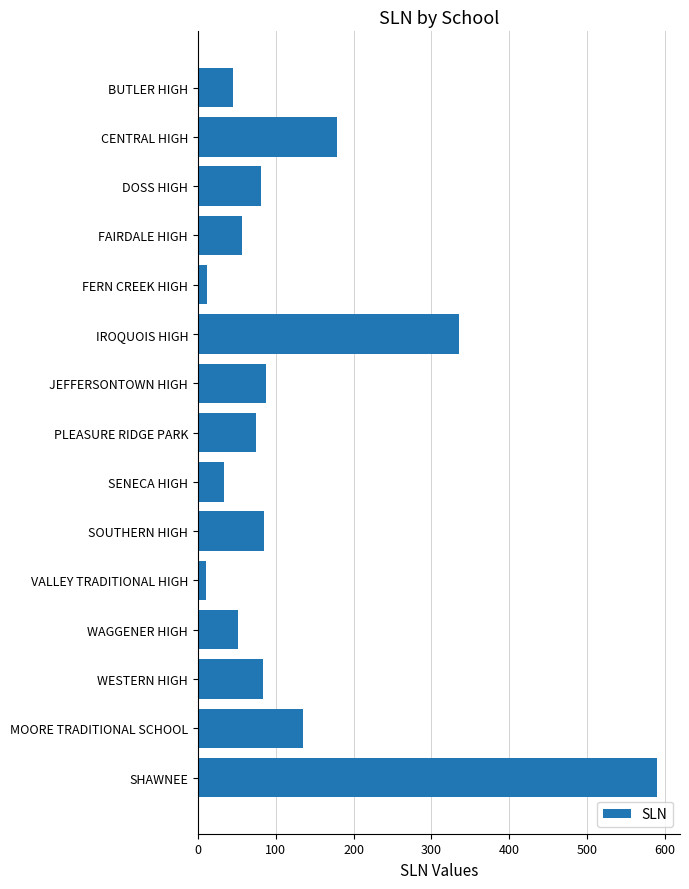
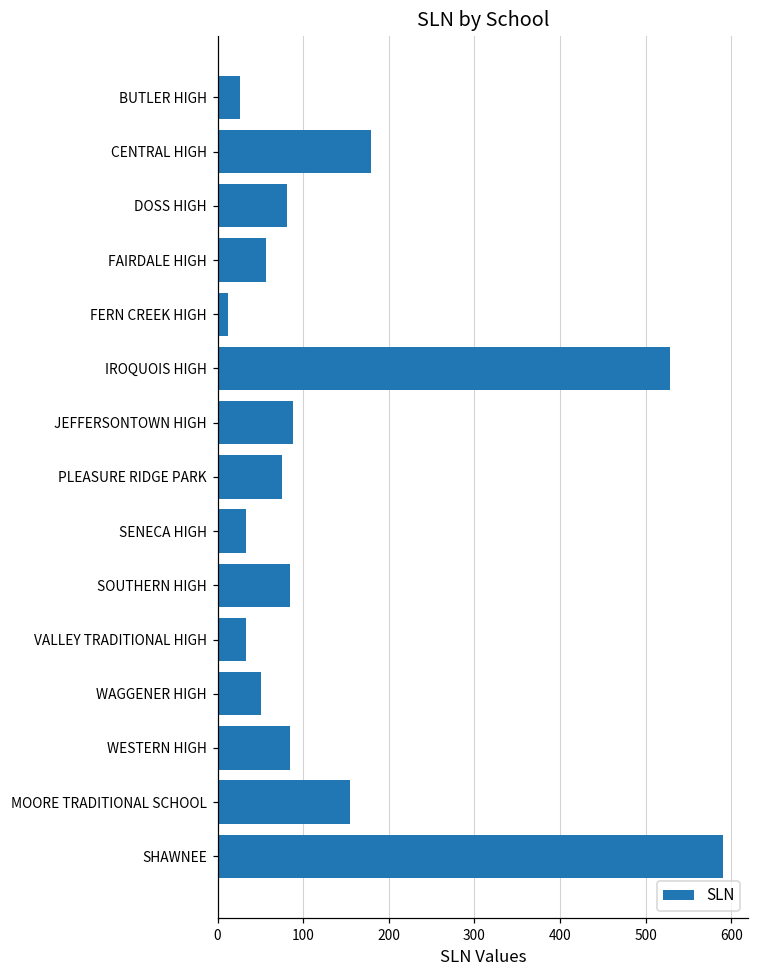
  {
-   "BUTLER HIGH": 50,
+   "BUTLER HIGH": 30,
    "CENTRAL HIGH": 180,
    "DOSS HIGH": 80,
    "FAIRDALE HIGH": 60,
    "FERN CREEK HIGH": 10,
-   "IROQUOIS HIGH": 340,
+   "IROQUOIS HIGH": 530,
    "JEFFERSONTOWN HIGH": 90,
    "PLEASURE RIDGE PARK": 80,
    "SENECA HIGH": 30,
    "SOUTHERN HIGH": 90,
-   "VALLEY TRADITIONAL HIGH": 10,
+   "VALLEY TRADITIONAL HIGH": 30,
    "WAGGENER HIGH": 50,
    "WESTERN HIGH": 80,
-   "MOORE TRADITIONAL SCHOOL": 140,
+   "MOORE TRADITIONAL SCHOOL": 160,
    "SHAWNEE": 590
  }
